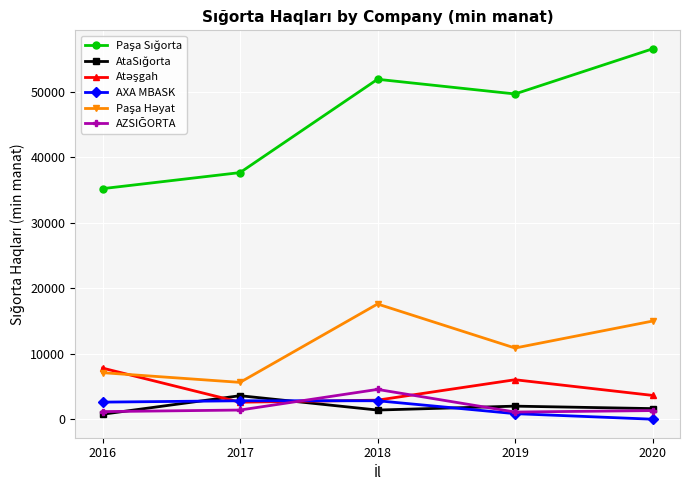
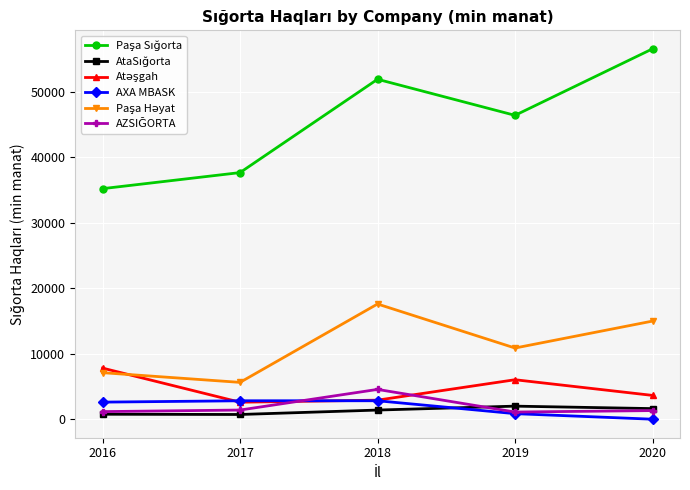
  {
    "Paşa Sığorta": {
      "2016": 35000,
      "2017": 38000,
      "2018": 52000,
-     "2019": 50000,
+     "2019": 46000,
      "2020": 57000
    },
    "AtaSığorta": {
      "2016": 1000,
-     "2017": 4000,
+     "2017": 1000,
      "2018": 1000,
      "2019": 2000
    },
    "Atəşgah": {
      "2016": 8000,
      "2019": 6000,
      "2020": 4000
    },
    "AXA MBASK": {
      "2016": 3000,
      "2020": 0
    },
    "Paşa Həyat": {
      "2016": 7000,
      "2017": 6000,
      "2018": 18000,
      "2019": 11000,
      "2020": 15000
    },
    "AZSIĞORTA": {
      "2016": 1000,
      "2017": 1000,
      "2018": 5000
    }
  }
